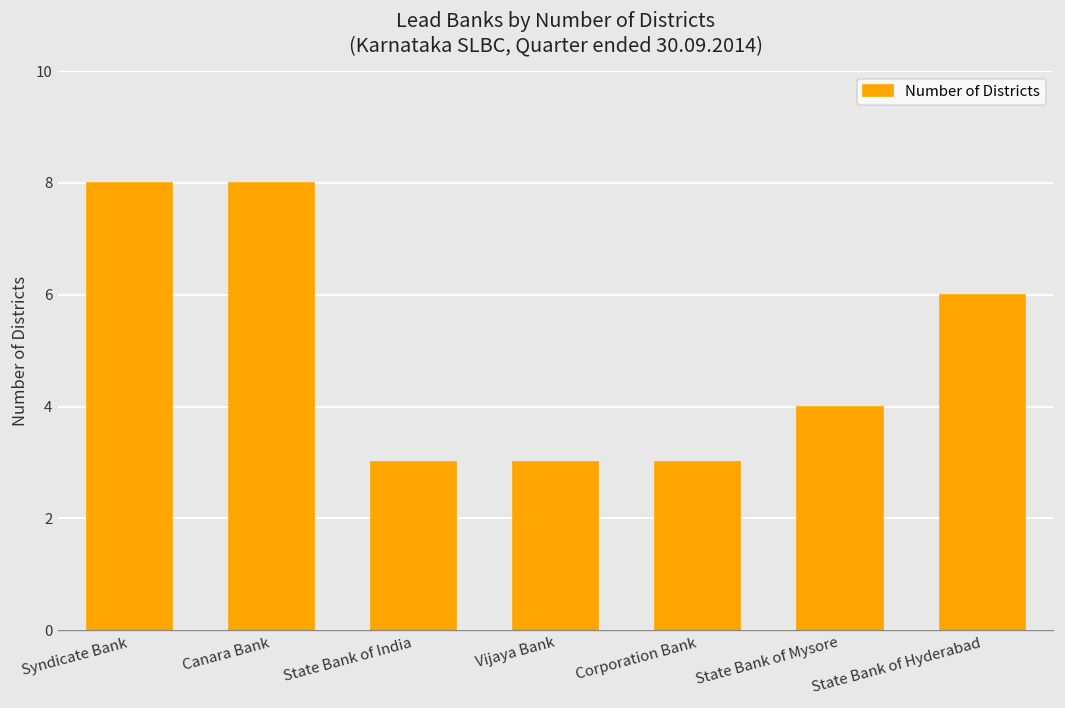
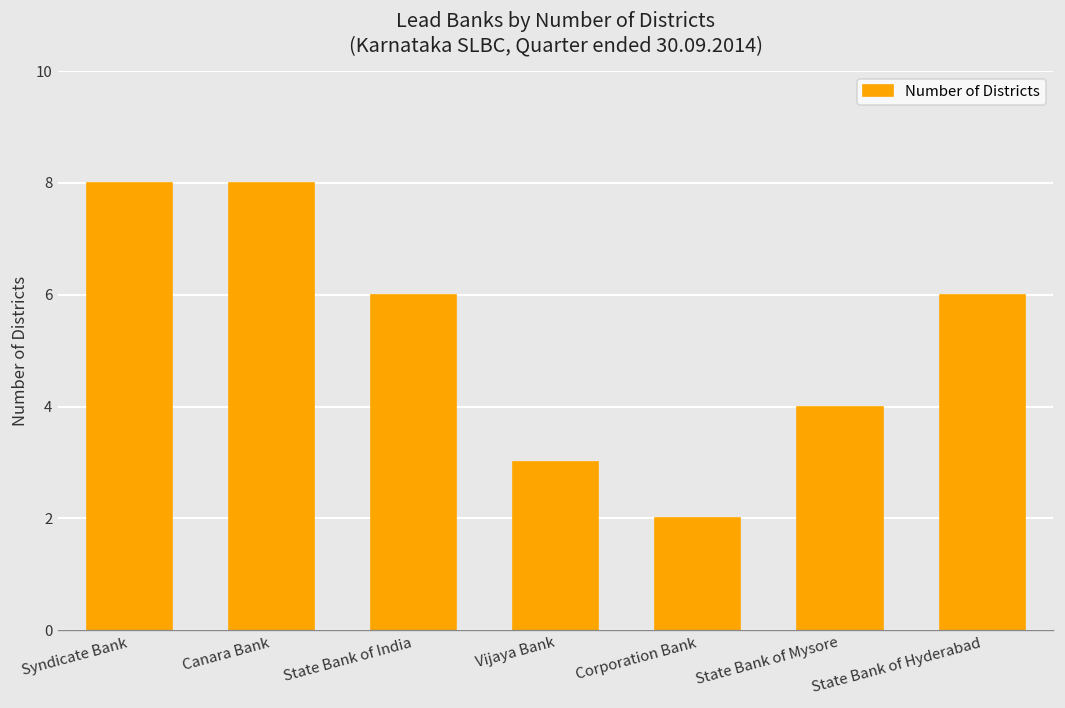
  {
    "Syndicate Bank": 8,
    "Canara Bank": 8,
-   "State Bank of India": 3,
+   "State Bank of India": 6,
    "Vijaya Bank": 3,
-   "Corporation Bank": 3,
+   "Corporation Bank": 2,
    "State Bank of Mysore": 4,
    "State Bank of Hyderabad": 6
  }
